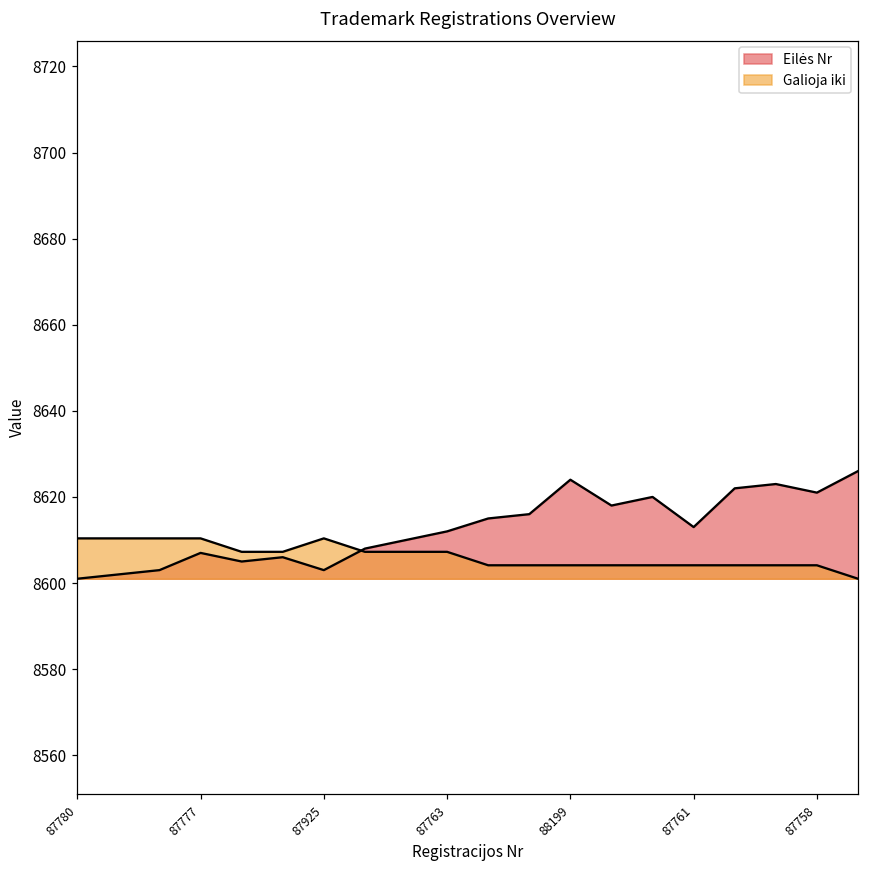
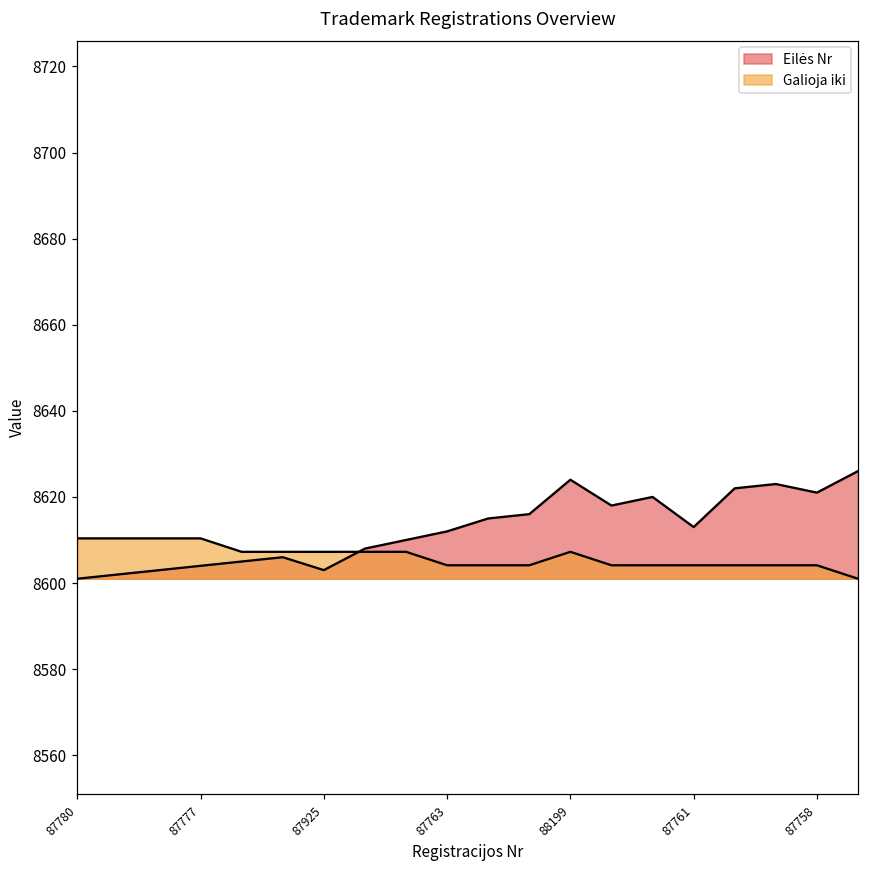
  {
    "Eilės Nr": {
      "87780": 8601,
-     "87777": 8607,
+     "87777": 8604,
      "87925": 8603,
      "87763": 8612,
      "88199": 8624,
      "87761": 8613,
      "87758": 8621
    },
    "Galioja iki": {
      "87780": 8610,
      "87777": 8610,
-     "87925": 8610,
-     "87763": 8607,
-     "88199": 8604,
+     "87925": 8607,
+     "87763": 8604,
+     "88199": 8607,
      "87761": 8604,
      "87758": 8604
    }
  }
